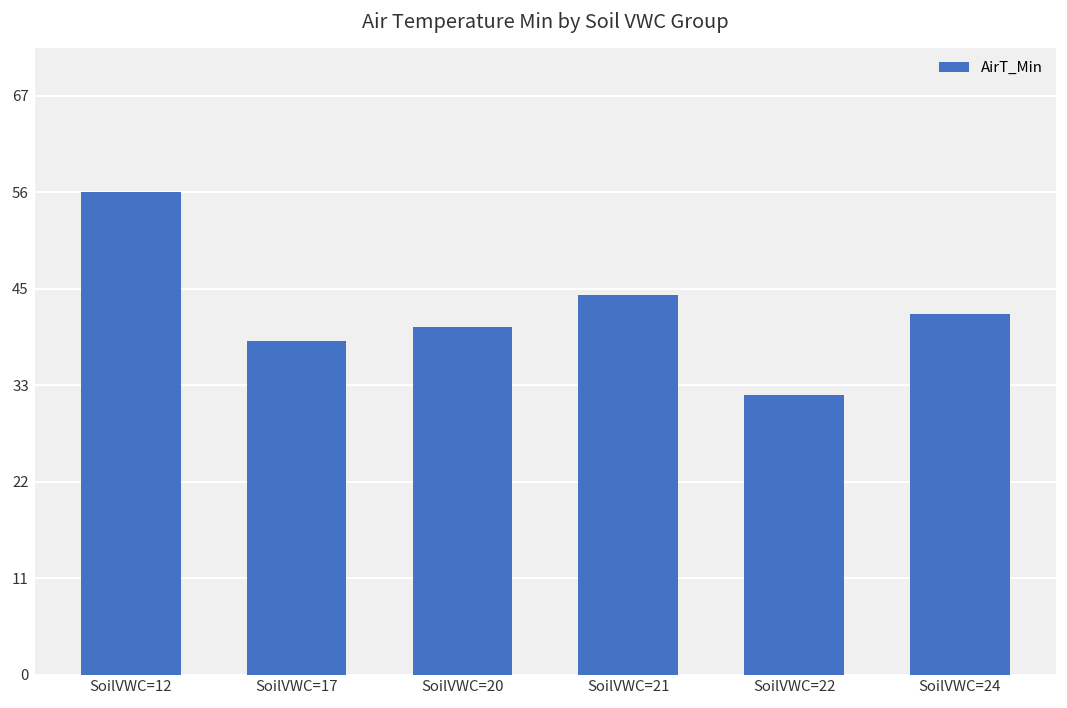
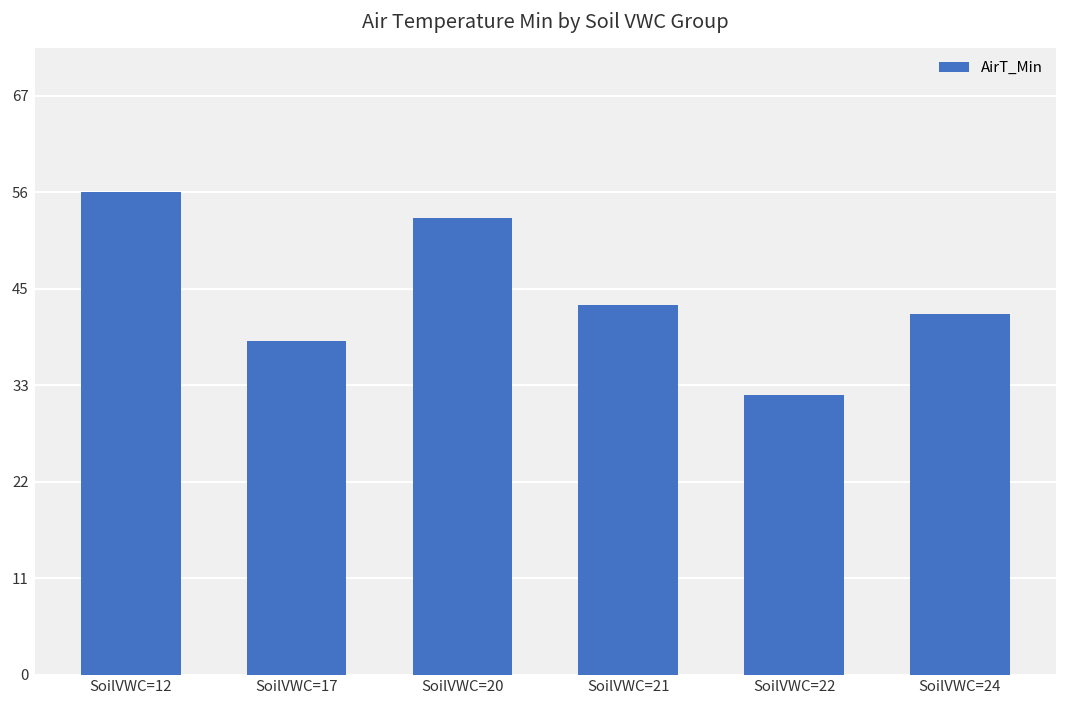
  {
    "SoilVWC=12": 57,
    "SoilVWC=17": 39,
-   "SoilVWC=20": 41,
-   "SoilVWC=21": 45,
+   "SoilVWC=20": 54,
+   "SoilVWC=21": 43,
    "SoilVWC=22": 33,
    "SoilVWC=24": 42
  }
